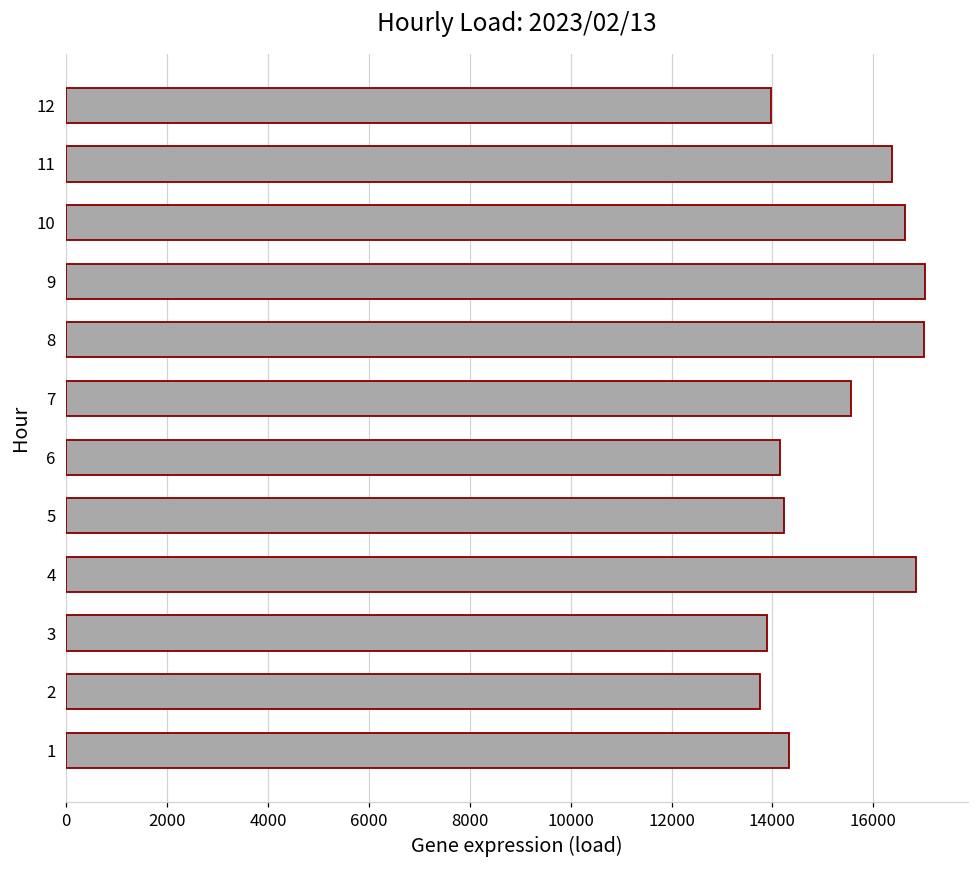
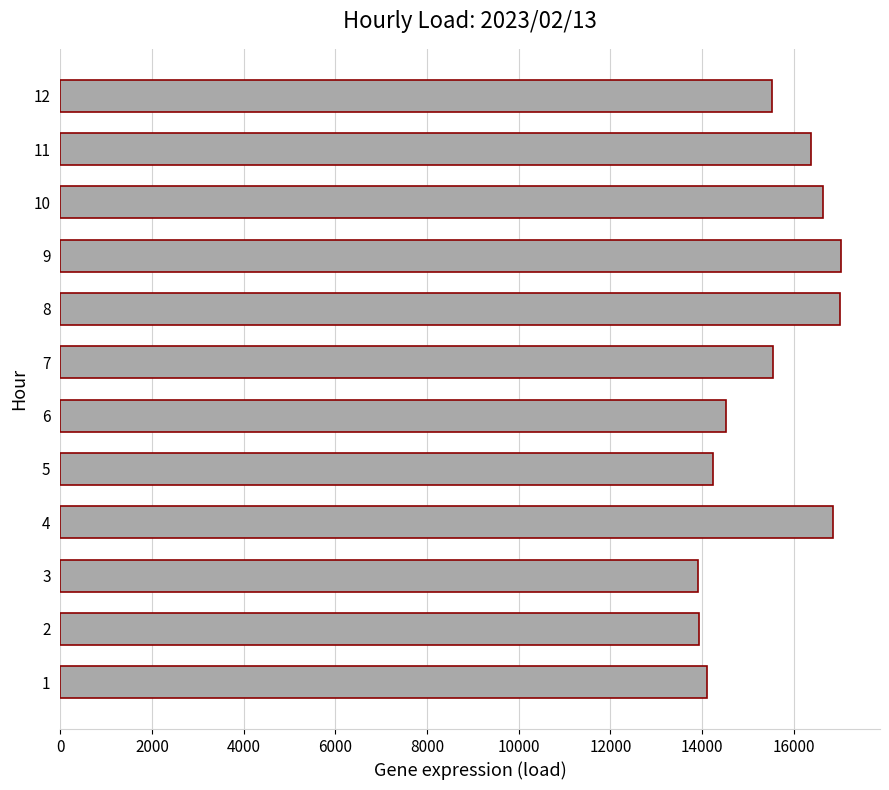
  {
-   "12": 14000,
+   "12": 15500,
    "11": 16400,
    "10": 16600,
    "9": 17000,
    "8": 17000,
    "7": 15600,
-   "6": 14200,
+   "6": 14500,
    "5": 14200,
    "4": 16800,
    "3": 13900,
-   "2": 13800,
-   "1": 14300
+   "2": 13900,
+   "1": 14100
  }
